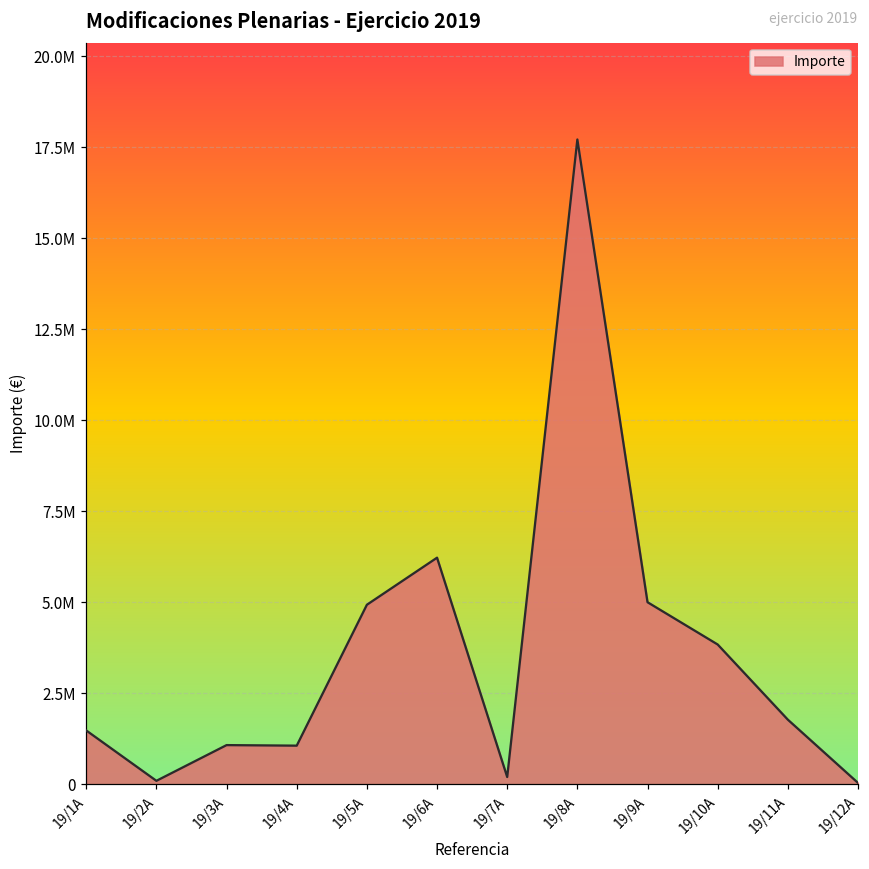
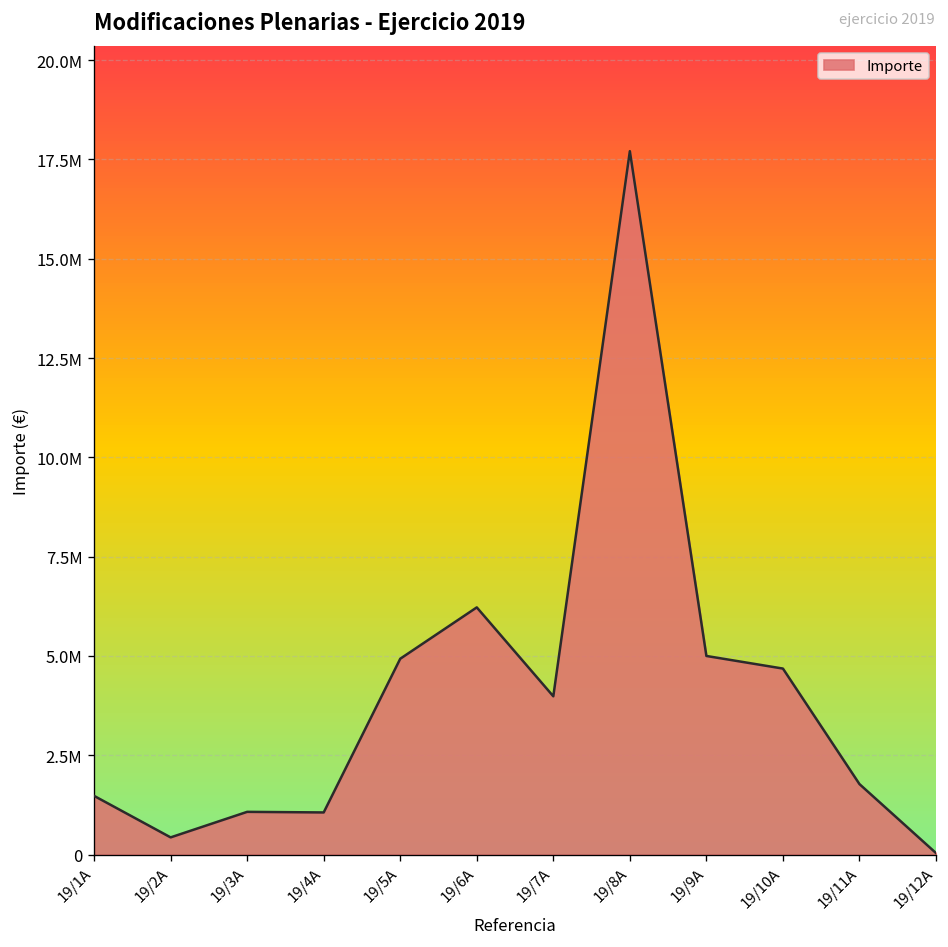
  {
    "19/1A": 1500000,
-   "19/2A": 100000,
+   "19/2A": 400000,
    "19/3A": 1100000,
    "19/4A": 1100000,
    "19/5A": 4900000,
    "19/6A": 6200000,
-   "19/7A": 200000,
+   "19/7A": 4000000,
    "19/8A": 17700000,
    "19/9A": 5000000,
-   "19/10A": 3800000,
+   "19/10A": 4700000,
    "19/11A": 1800000,
    "19/12A": 0
  }
